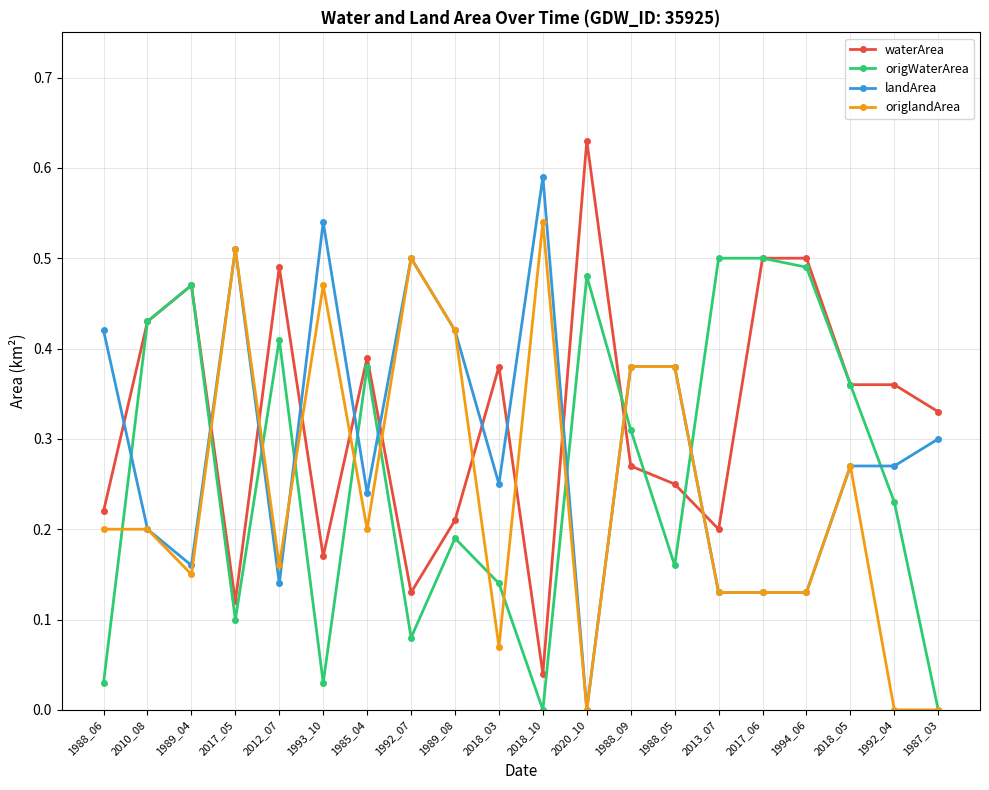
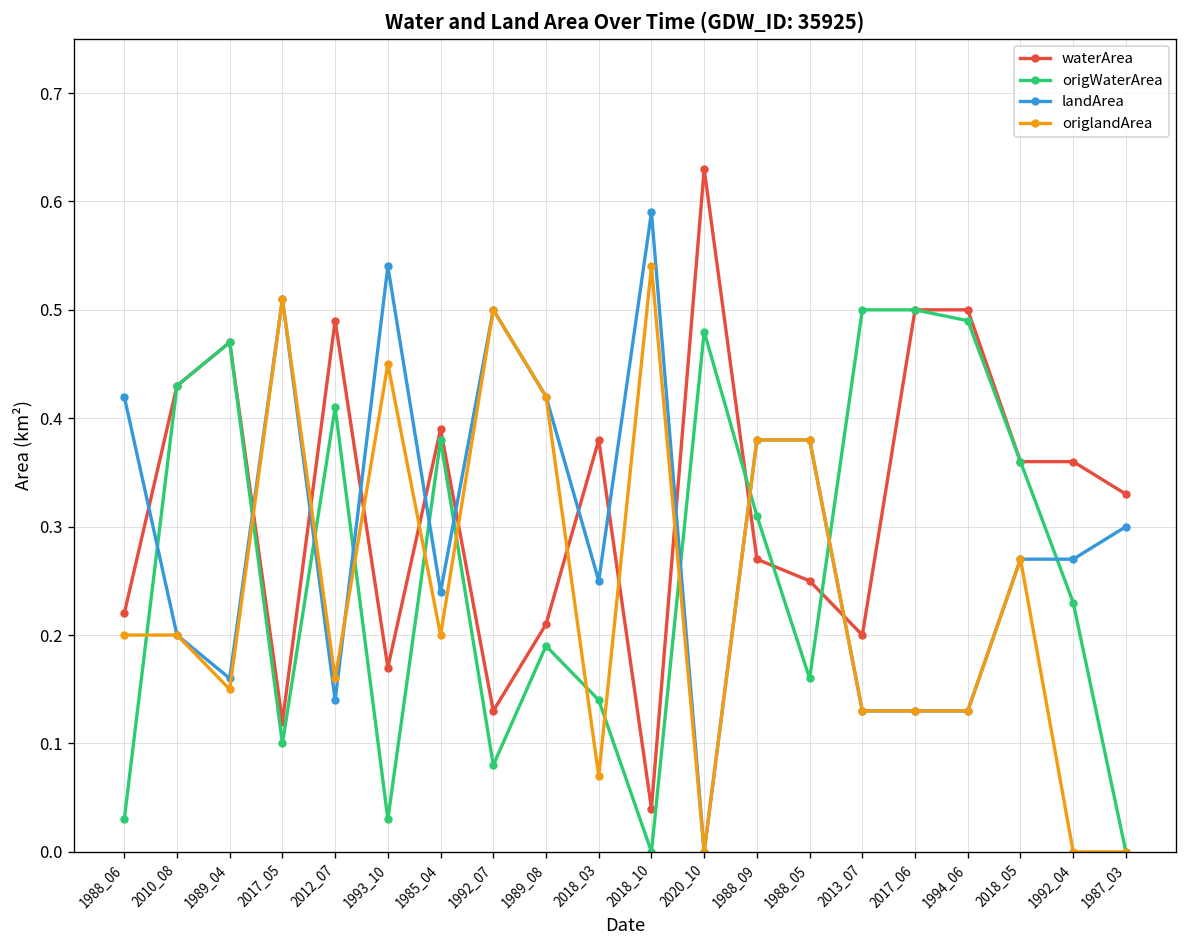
  {
    "waterArea": {
      "1988_06": 0.22,
      "2017_05": 0.12,
      "2012_07": 0.49,
      "1993_10": 0.17,
      "1985_04": 0.39,
      "1992_07": 0.13,
      "1989_08": 0.21,
      "2018_03": 0.38,
      "2018_10": 0.04,
      "2020_10": 0.63,
      "1988_09": 0.27,
      "1988_05": 0.25,
      "2013_07": 0.20,
      "1994_06": 0.50,
      "1992_04": 0.36,
      "1987_03": 0.33
    },
    "origWaterArea": {
      "1988_06": 0.03,
      "2017_05": 0.10,
      "2012_07": 0.41,
      "1993_10": 0.03,
      "1985_04": 0.38,
      "1992_07": 0.08,
      "1989_08": 0.19,
      "2018_03": 0.14,
      "2018_10": 0.00,
      "2020_10": 0.48,
      "1988_09": 0.31,
      "1988_05": 0.16,
      "2013_07": 0.50,
      "1994_06": 0.49,
      "1992_04": 0.23
    },
    "landArea": {
      "1988_06": 0.42,
      "1989_04": 0.16,
      "2012_07": 0.14,
      "1993_10": 0.54,
      "1985_04": 0.24,
      "2018_03": 0.25,
      "2018_10": 0.59,
      "1992_04": 0.27,
      "1987_03": 0.30
    },
    "origlandArea": {
      "1988_06": 0.20,
      "1989_04": 0.15,
      "2012_07": 0.16,
-     "1993_10": 0.47,
+     "1993_10": 0.45,
      "1985_04": 0.20,
      "2018_03": 0.07,
      "2018_10": 0.54,
      "1992_04": 0.00
    }
  }
